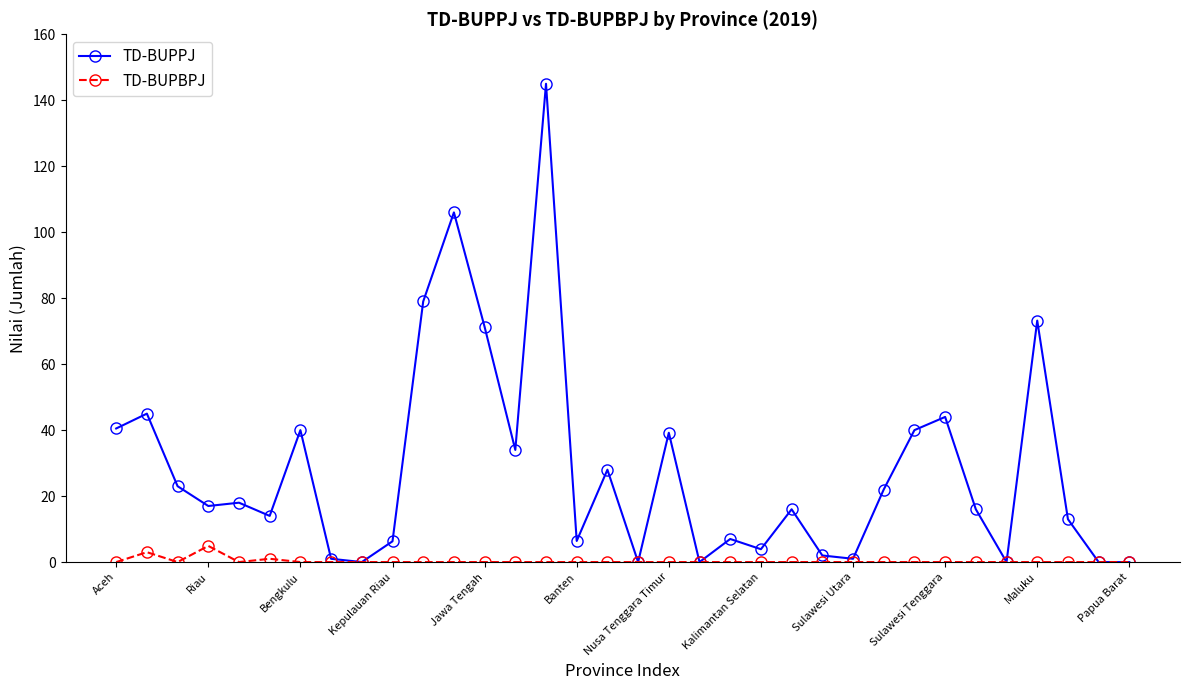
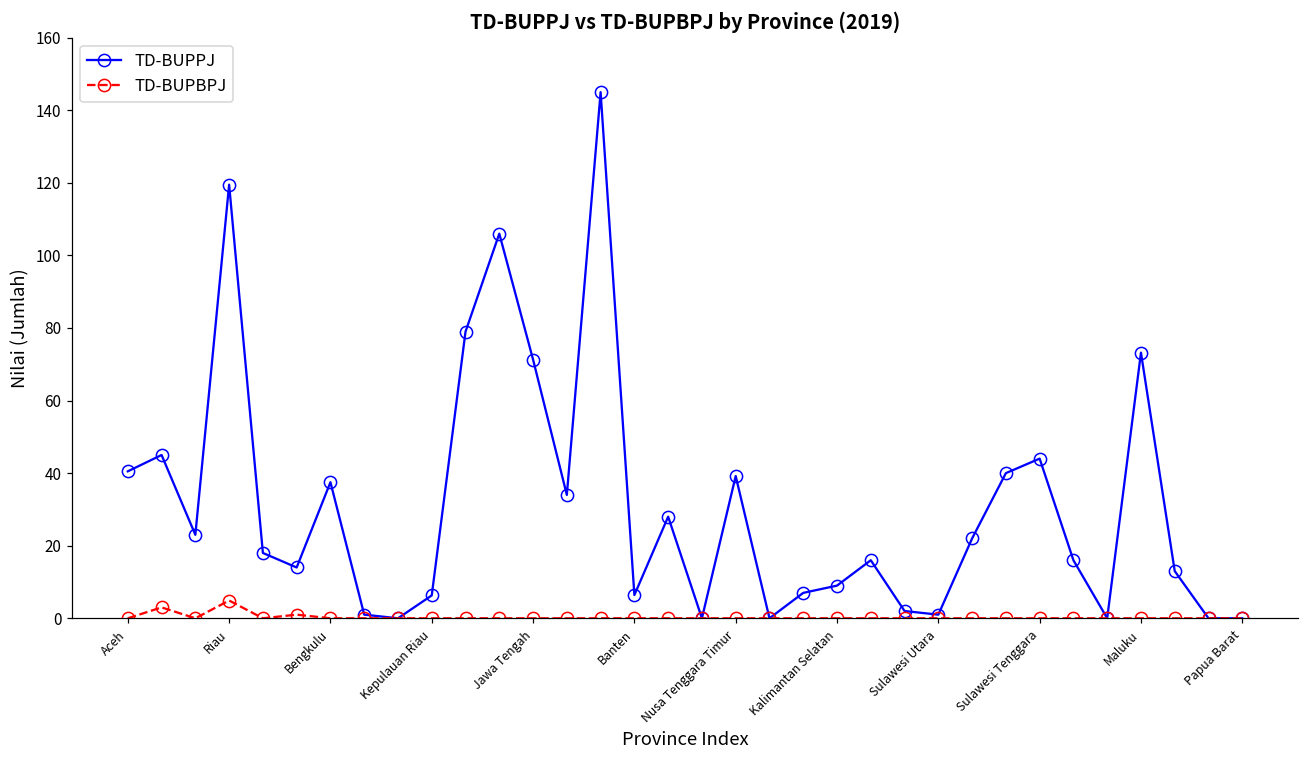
  {
    "TD-BUPPJ": {
      "Aceh": 41,
-     "Riau": 17,
-     "Bengkulu": 40,
+     "Riau": 120,
+     "Bengkulu": 38,
      "Kepulauan Riau": 6,
      "Jawa Tengah": 71,
      "Banten": 6,
      "Nusa Tenggara Timur": 39,
-     "Kalimantan Selatan": 4,
+     "Kalimantan Selatan": 9,
      "Sulawesi Utara": 1,
      "Sulawesi Tenggara": 44,
      "Maluku": 73
    },
    "TD-BUPBPJ": {
      "Aceh": 0,
      "Riau": 5,
      "Bengkulu": 0,
      "Kepulauan Riau": 0,
      "Jawa Tengah": 0,
      "Banten": 0,
      "Nusa Tenggara Timur": 0,
      "Kalimantan Selatan": 0,
      "Sulawesi Utara": 0,
      "Sulawesi Tenggara": 0,
      "Maluku": 0
    }
  }
